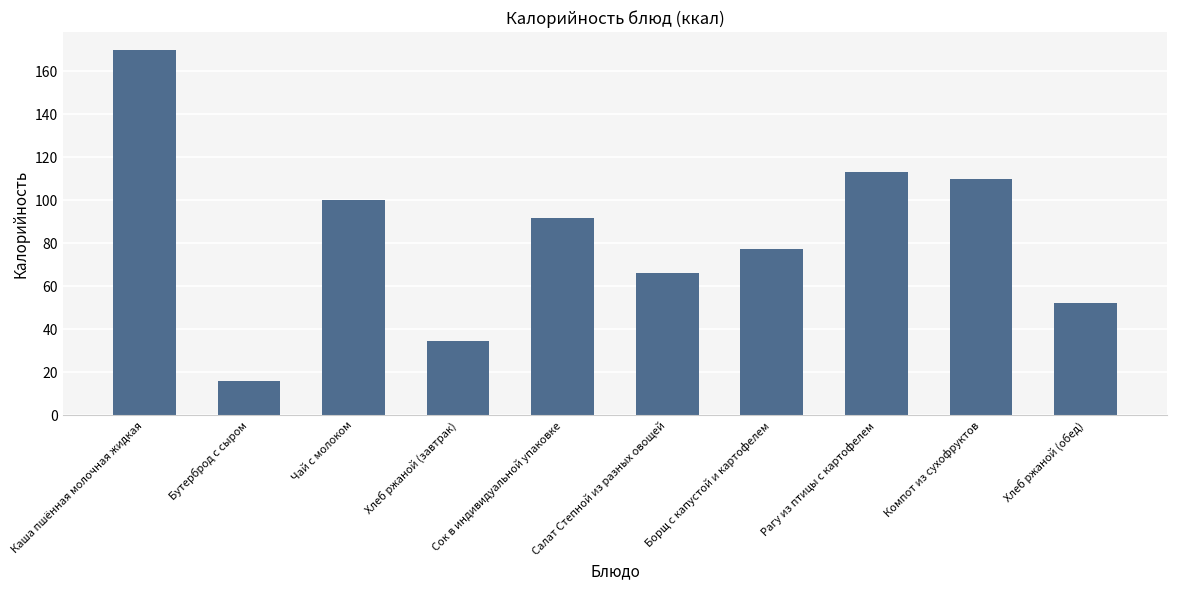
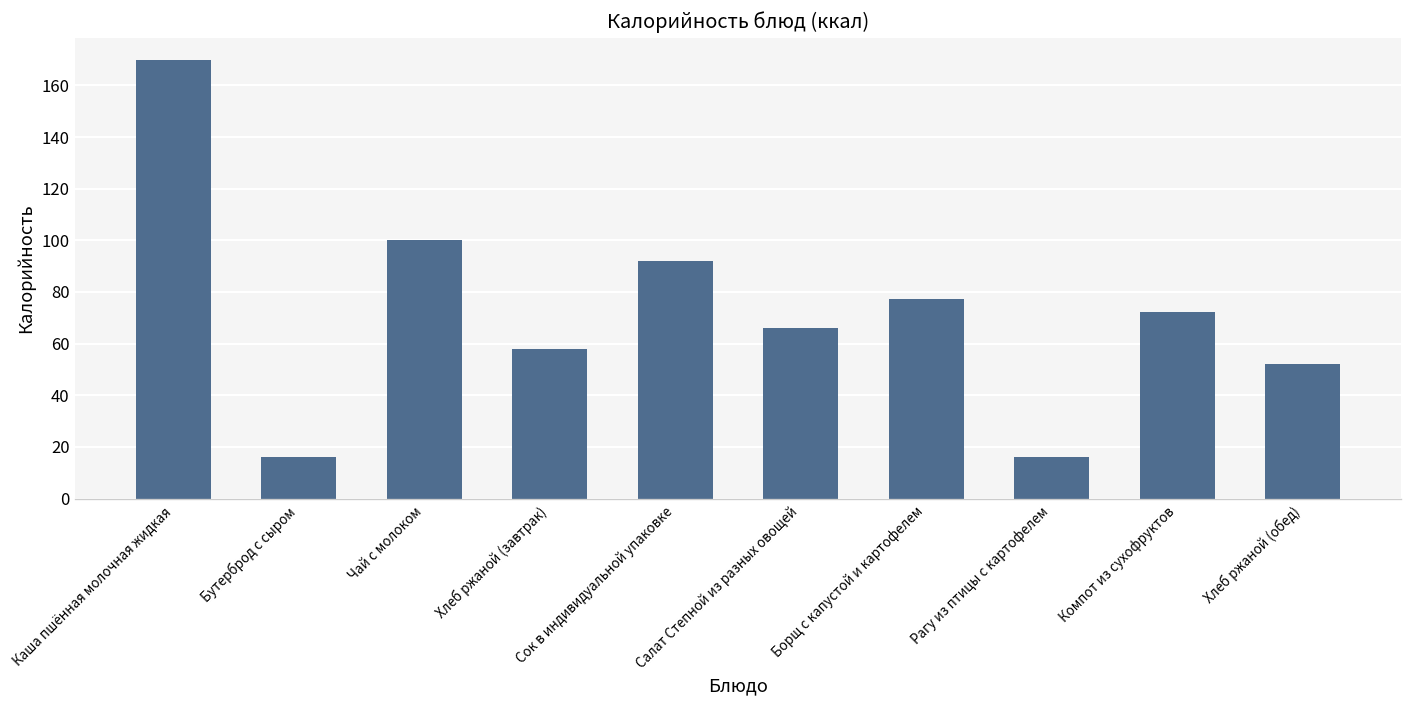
  {
    "Каша пшённая молочная жидкая": 170,
    "Бутерброд с сыром": 16,
    "Чай с молоком": 100,
-   "Хлеб ржаной (завтрак)": 35,
+   "Хлеб ржаной (завтрак)": 58,
    "Сок в индивидуальной упаковке": 92,
    "Салат Степной из разных овощей": 66,
    "Борщ с капустой и картофелем": 77,
-   "Рагу из птицы с картофелем": 113,
-   "Компот из сухофруктов": 110,
+   "Рагу из птицы с картофелем": 16,
+   "Компот из сухофруктов": 72,
    "Хлеб ржаной (обед)": 52
  }
